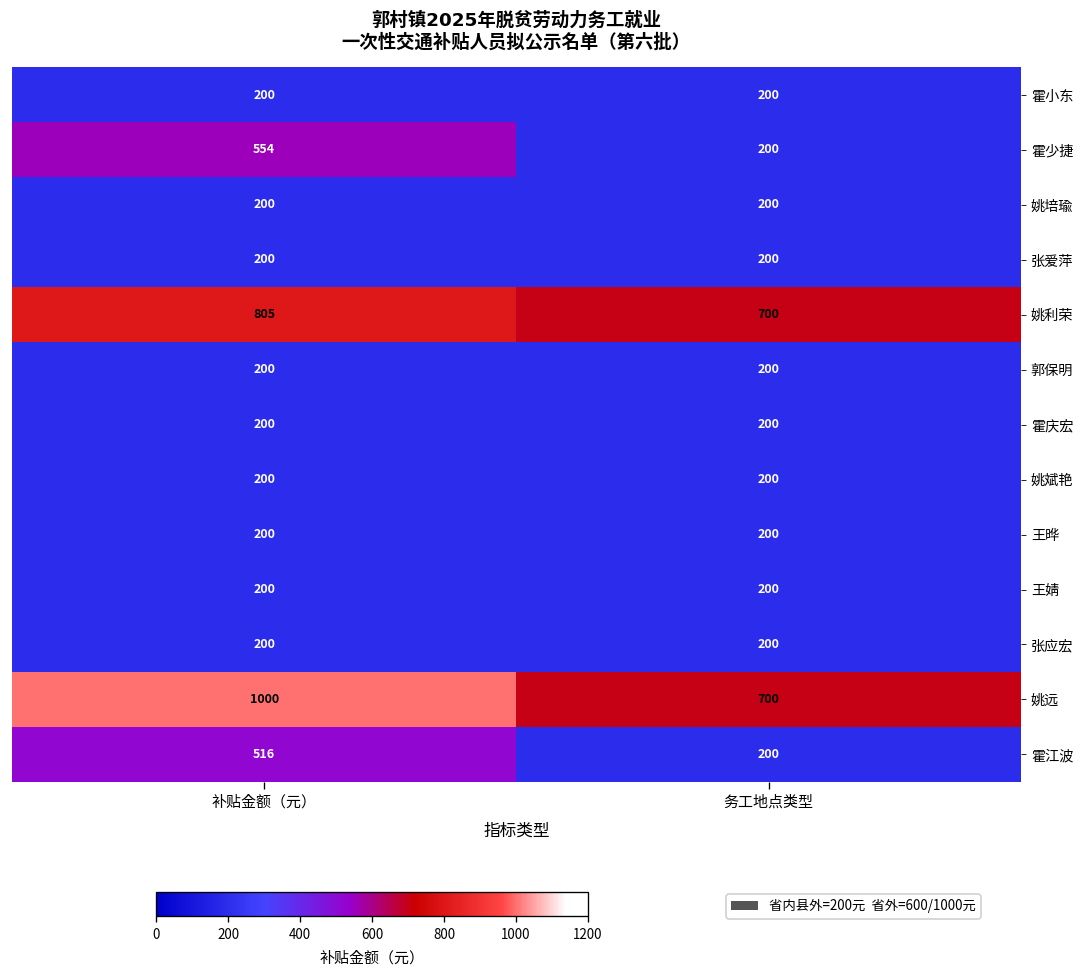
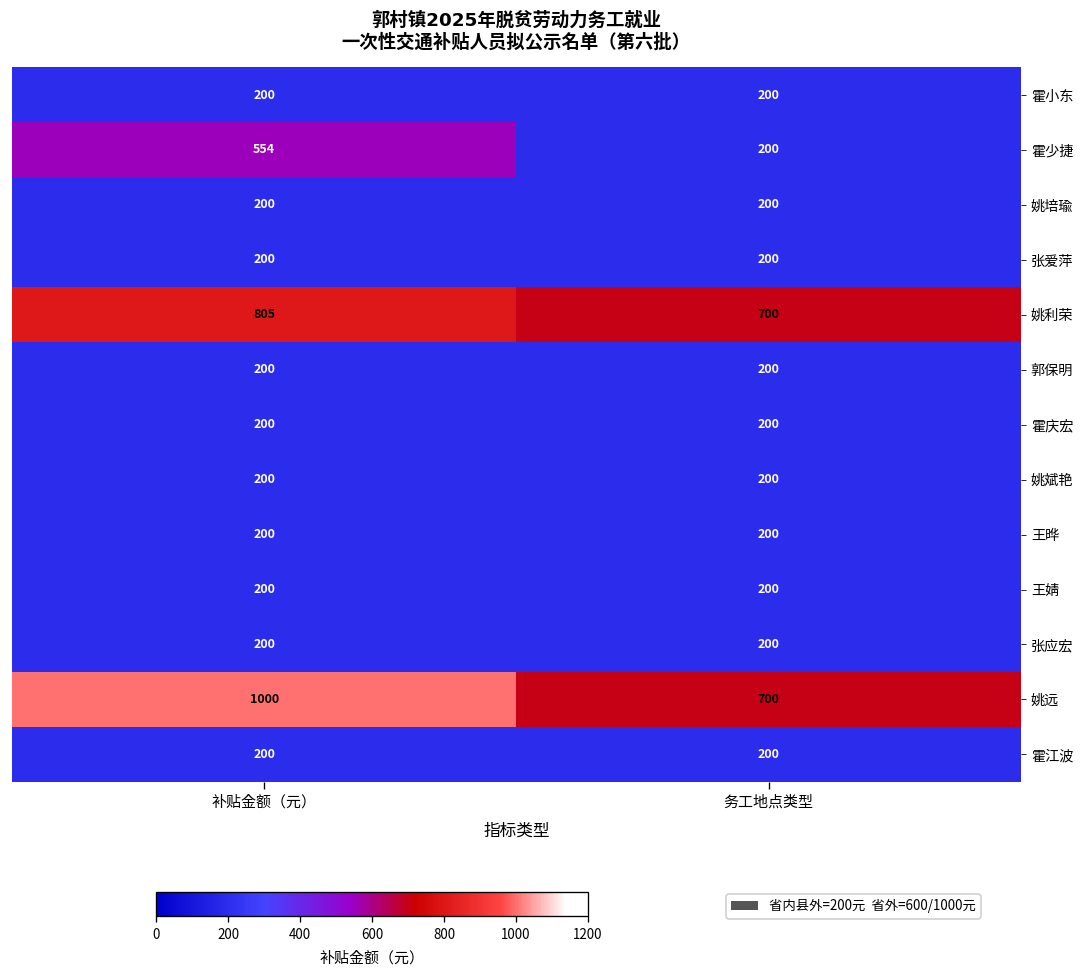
  {
    "霍小东": {
      "补贴金额（元）": 200,
      "务工地点类型": 200
    },
    "霍少捷": {
      "补贴金额（元）": 554,
      "务工地点类型": 200
    },
    "姚培瑜": {
      "补贴金额（元）": 200,
      "务工地点类型": 200
    },
    "张爱萍": {
      "补贴金额（元）": 200,
      "务工地点类型": 200
    },
    "姚利荣": {
      "补贴金额（元）": 805,
      "务工地点类型": 700
    },
    "郭保明": {
      "补贴金额（元）": 200,
      "务工地点类型": 200
    },
    "霍庆宏": {
      "补贴金额（元）": 200,
      "务工地点类型": 200
    },
    "姚斌艳": {
      "补贴金额（元）": 200,
      "务工地点类型": 200
    },
    "王晔": {
      "补贴金额（元）": 200,
      "务工地点类型": 200
    },
    "王婧": {
      "补贴金额（元）": 200,
      "务工地点类型": 200
    },
    "张应宏": {
      "补贴金额（元）": 200,
      "务工地点类型": 200
    },
    "姚远": {
      "补贴金额（元）": 1000,
      "务工地点类型": 700
    },
    "霍江波": {
-     "补贴金额（元）": 516,
+     "补贴金额（元）": 200,
      "务工地点类型": 200
    }
  }
